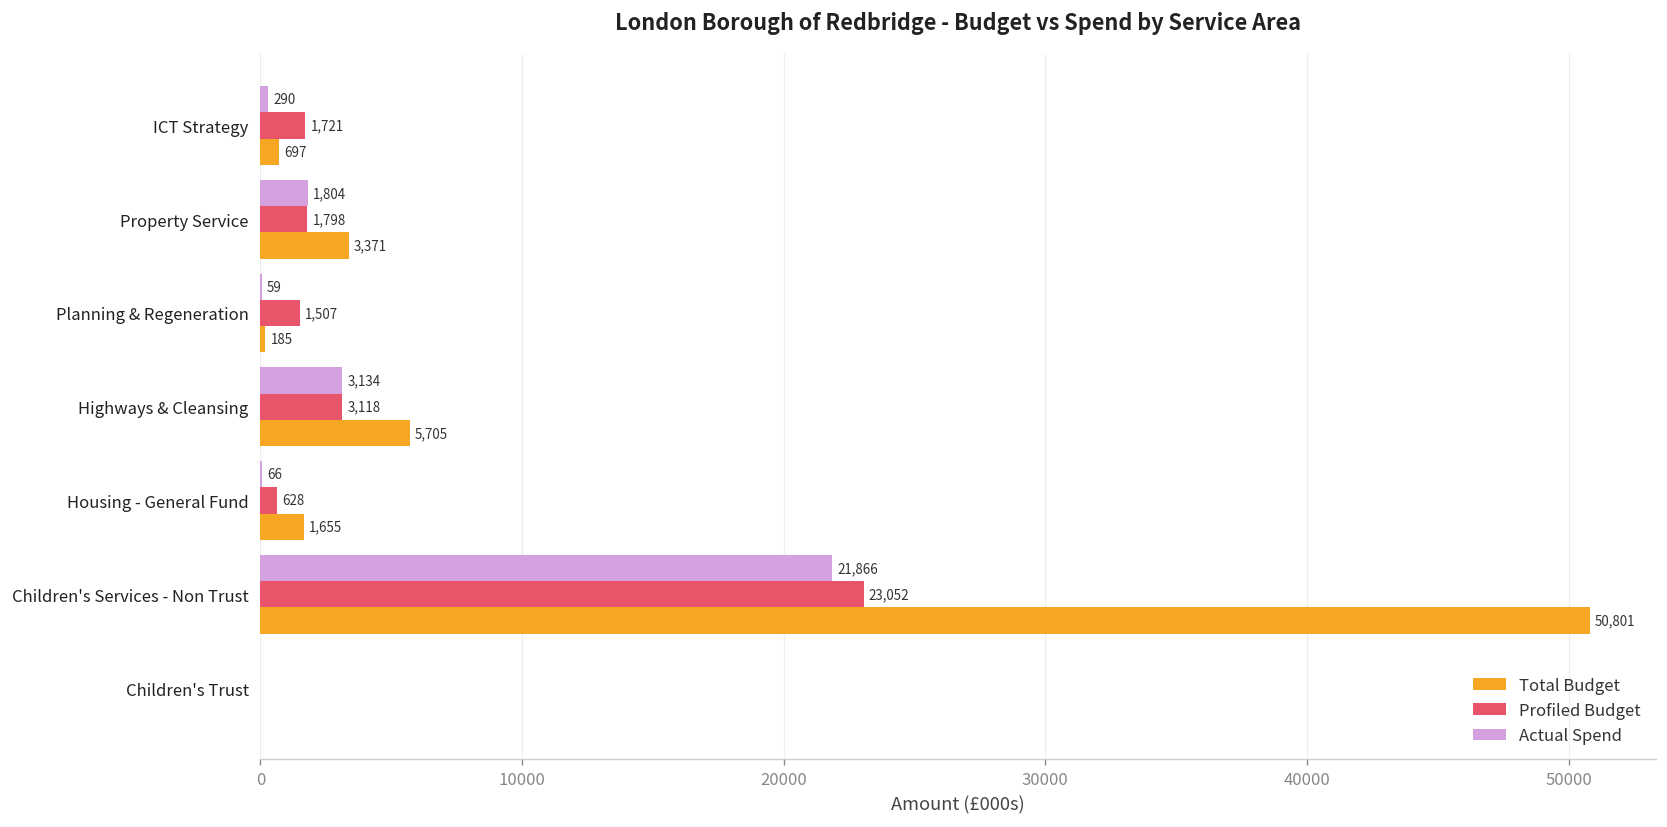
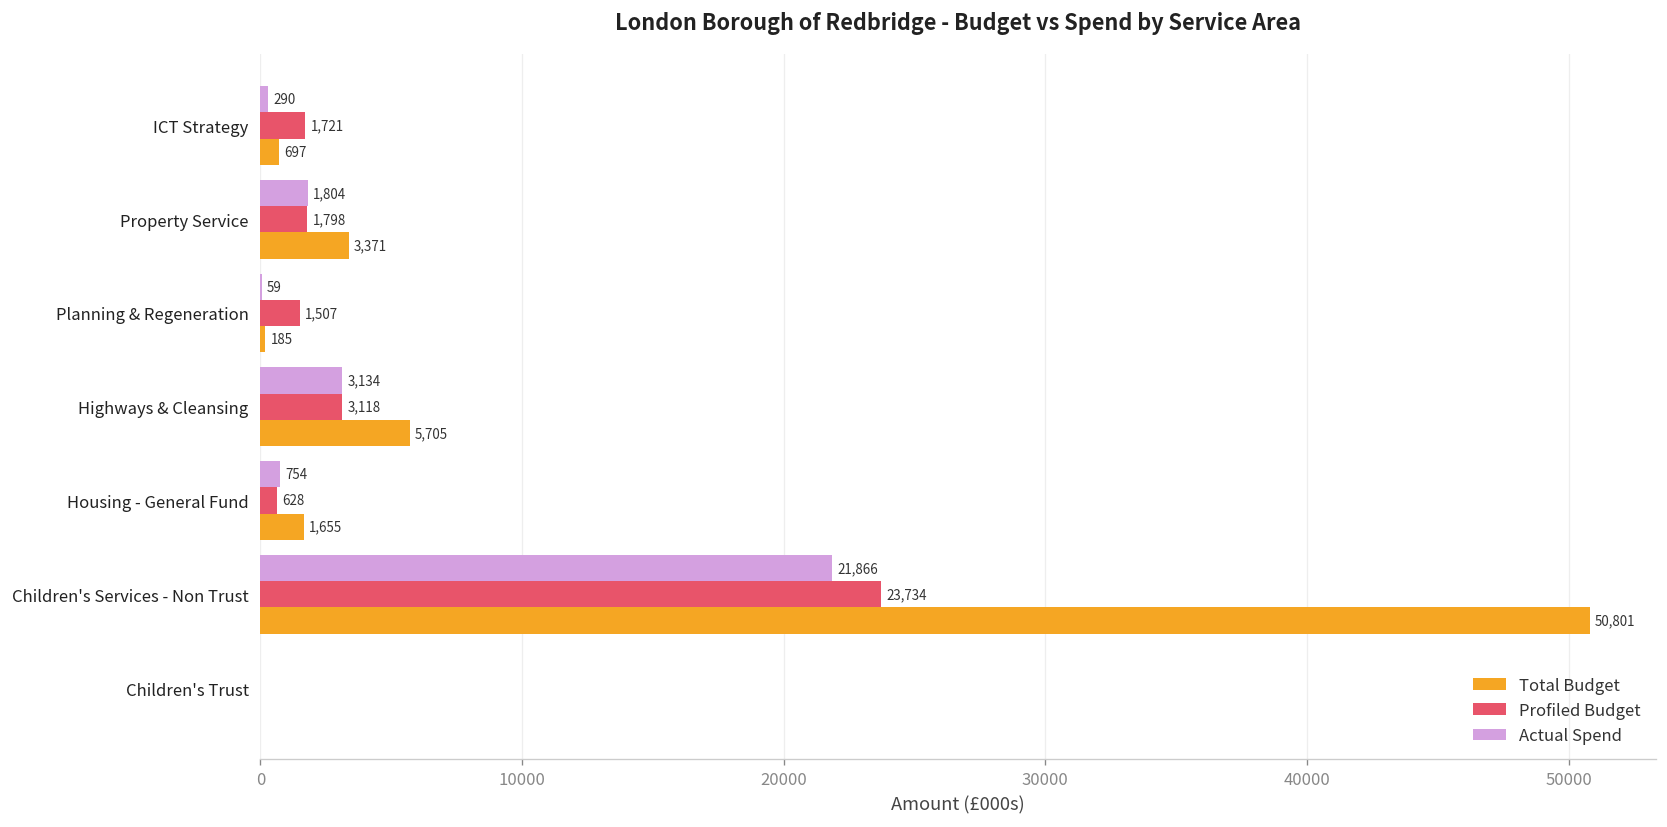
  {
    "Total Budget": {
      "ICT Strategy": "697",
      "Property Service": "3,371",
      "Planning & Regeneration": "185",
      "Highways & Cleansing": "5,705",
      "Housing - General Fund": "1,655",
      "Children's Services - Non Trust": "50,801"
    },
    "Profiled Budget": {
      "ICT Strategy": "1,721",
      "Property Service": "1,798",
      "Planning & Regeneration": "1,507",
      "Highways & Cleansing": "3,118",
      "Housing - General Fund": "628",
-     "Children's Services - Non Trust": "23,052"
+     "Children's Services - Non Trust": "23,734"
    },
    "Actual Spend": {
      "ICT Strategy": "290",
      "Property Service": "1,804",
      "Planning & Regeneration": "59",
      "Highways & Cleansing": "3,134",
-     "Housing - General Fund": "66",
+     "Housing - General Fund": "754",
      "Children's Services - Non Trust": "21,866"
    }
  }
